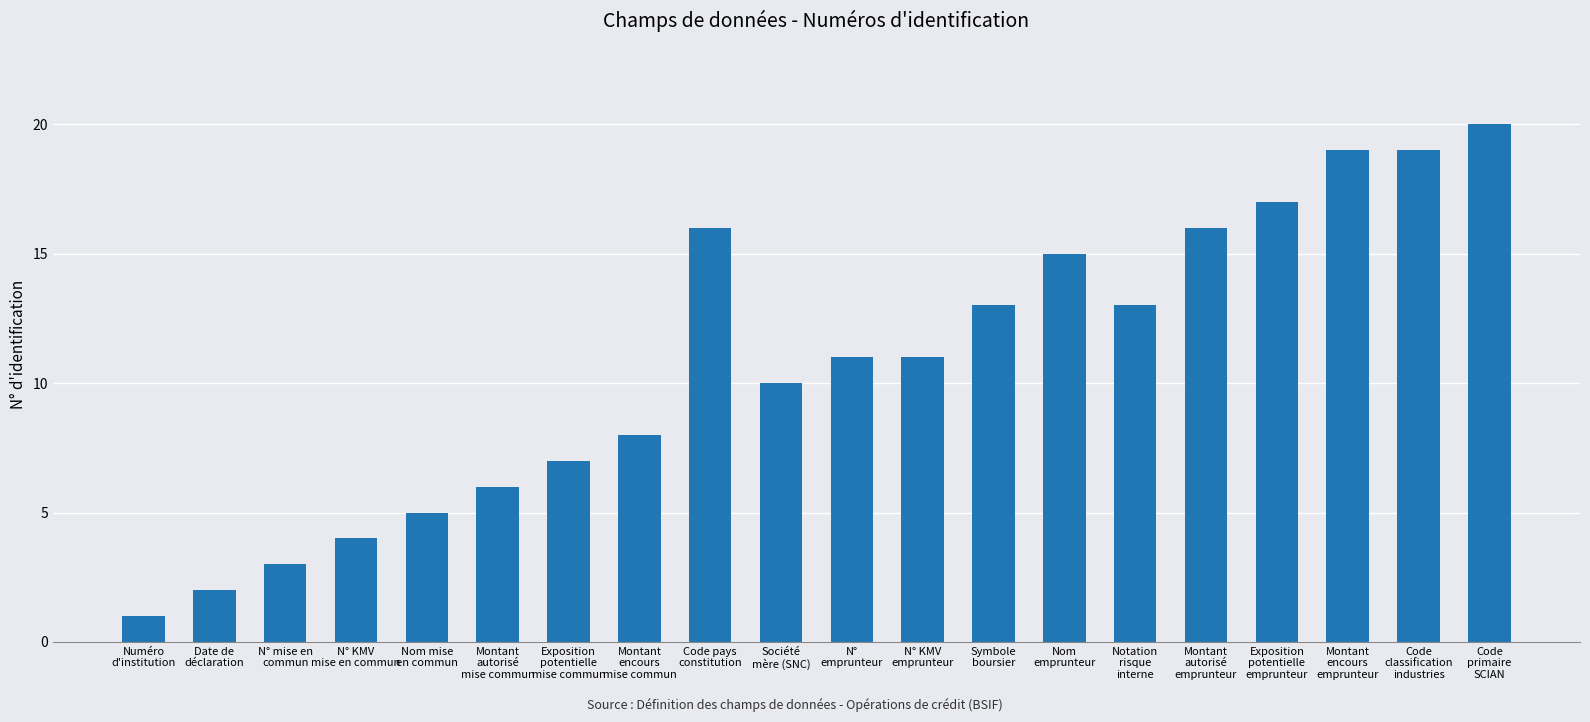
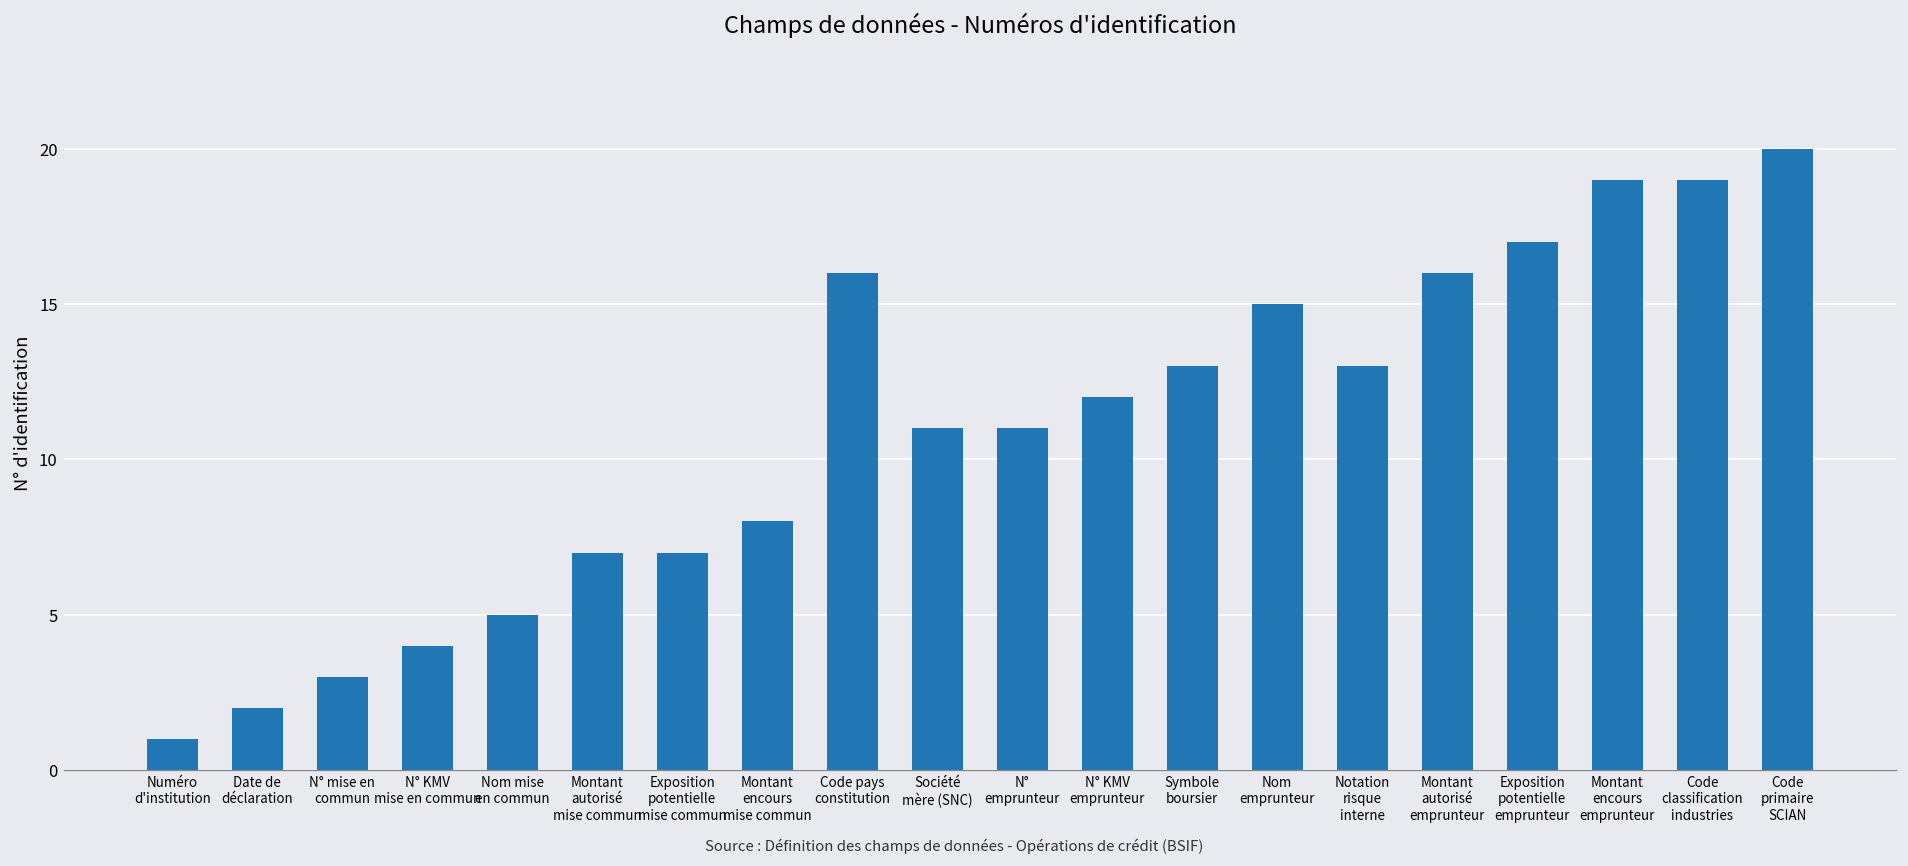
  {
    "Numéro d'institution": 1,
    "Date de déclaration": 2,
    "N° mise en commun": 3,
    "N° KMV mise en commun": 4,
    "Nom mise en commun": 5,
-   "Montant autorisé mise commun": 6,
+   "Montant autorisé mise commun": 7,
    "Exposition potentielle mise commun": 7,
    "Montant encours mise commun": 8,
    "Code pays constitution": 16,
-   "Société mère (SNC)": 10,
+   "Société mère (SNC)": 11,
    "N° emprunteur": 11,
-   "N° KMV emprunteur": 11,
+   "N° KMV emprunteur": 12,
    "Symbole boursier": 13,
    "Nom emprunteur": 15,
    "Notation risque interne": 13,
    "Montant autorisé emprunteur": 16,
    "Exposition potentielle emprunteur": 17,
    "Montant encours emprunteur": 19,
    "Code classification industries": 19,
    "Code primaire SCIAN": 20
  }
